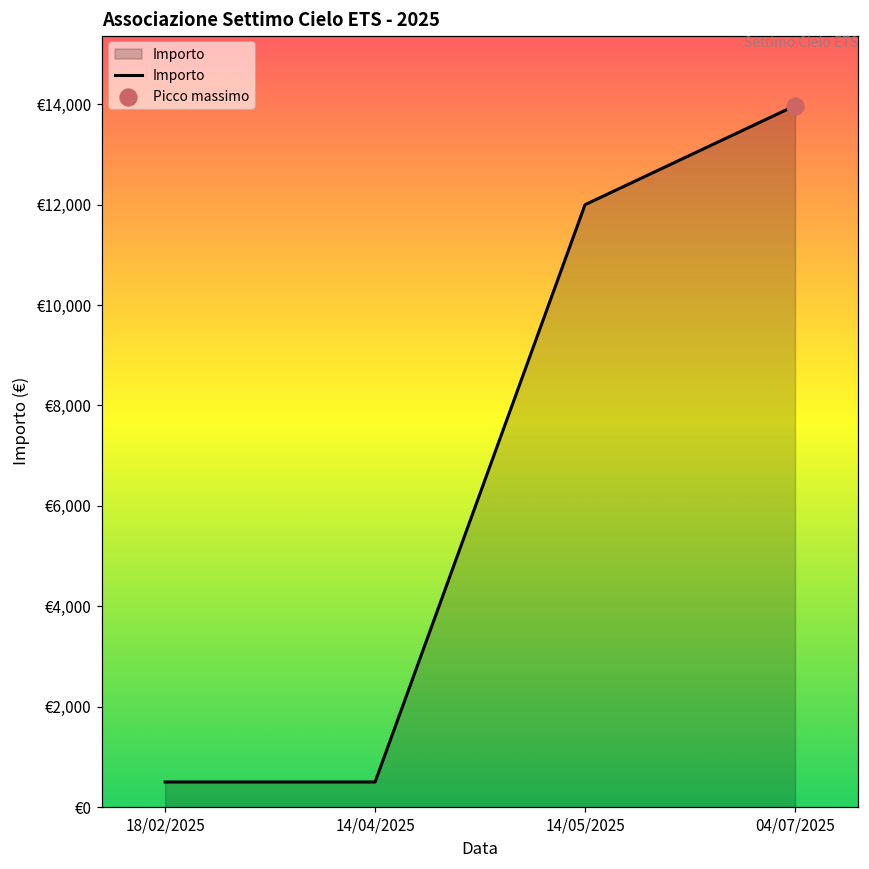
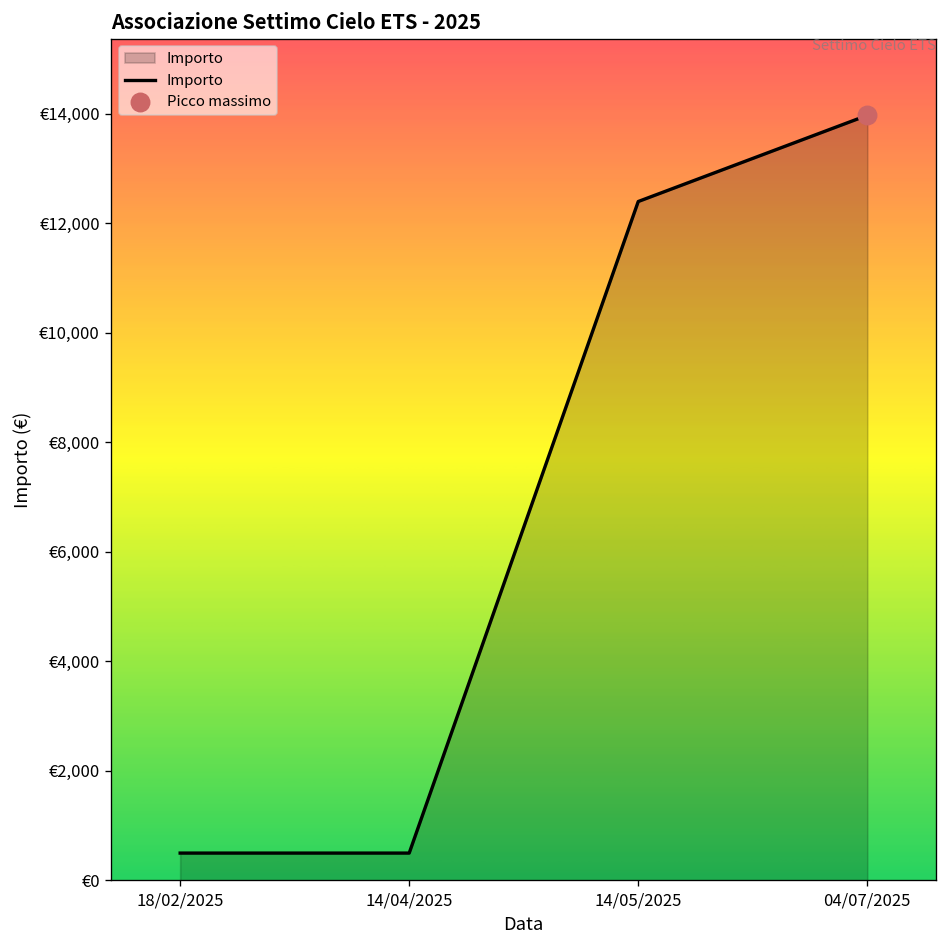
  {
    "Importo": {
      "18/02/2025": "€500",
      "14/04/2025": "€500",
-     "14/05/2025": "€12,000"
+     "14/05/2025": "€12,400"
    }
  }
